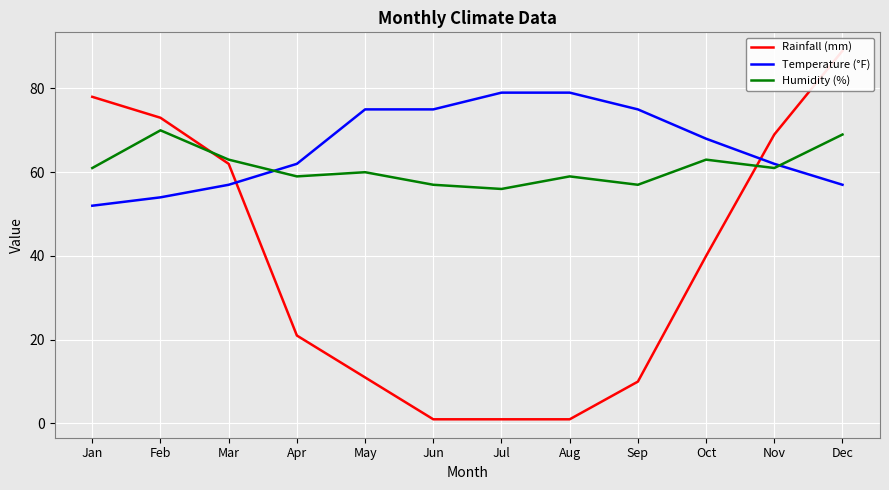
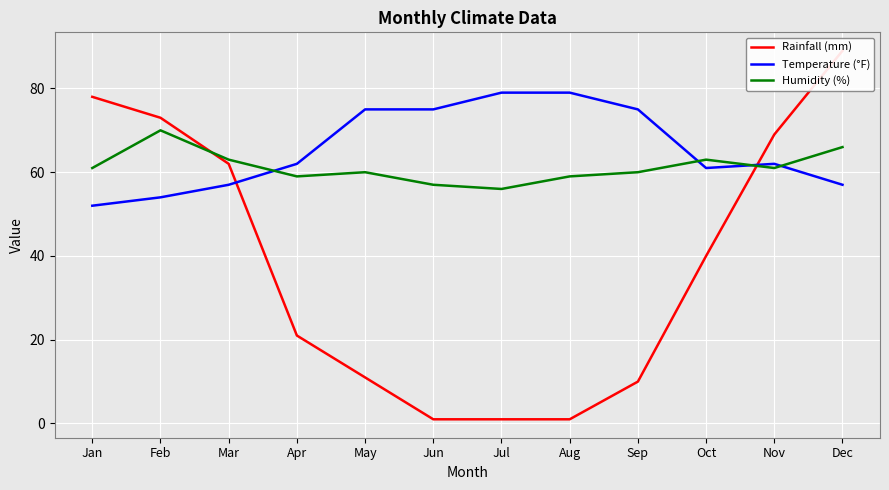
  {
    "Rainfall (mm)": {
      "Jan": 78,
      "Feb": 73,
      "Mar": 62,
      "Apr": 21,
      "May": 11,
      "Jun": 1,
      "Jul": 1,
      "Aug": 1,
      "Sep": 10,
      "Oct": 40,
      "Nov": 69
    },
    "Temperature (°F)": {
      "Jan": 52,
      "Feb": 54,
      "Mar": 57,
      "Apr": 62,
      "May": 75,
      "Jun": 75,
      "Jul": 79,
      "Aug": 79,
      "Sep": 75,
-     "Oct": 68,
+     "Oct": 61,
      "Nov": 62,
      "Dec": 57
    },
    "Humidity (%)": {
      "Jan": 61,
      "Feb": 70,
      "Mar": 63,
      "Apr": 59,
      "May": 60,
      "Jun": 57,
      "Jul": 56,
      "Aug": 59,
-     "Sep": 57,
+     "Sep": 60,
      "Oct": 63,
      "Nov": 61,
-     "Dec": 69
+     "Dec": 66
    }
  }
